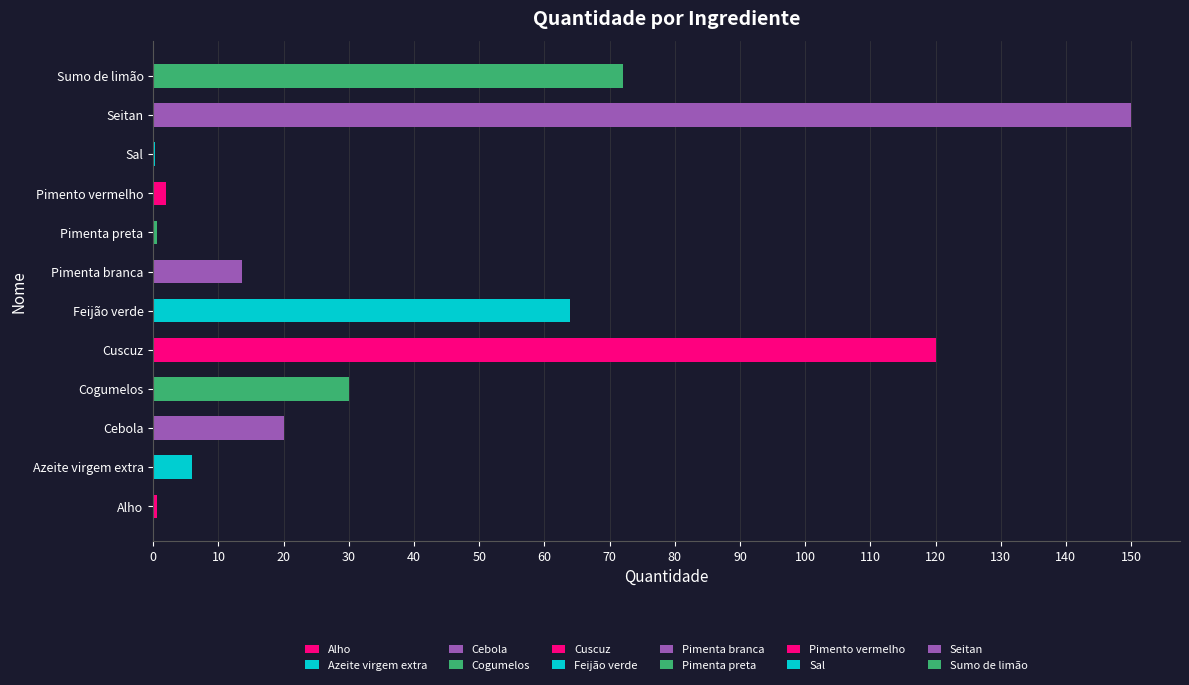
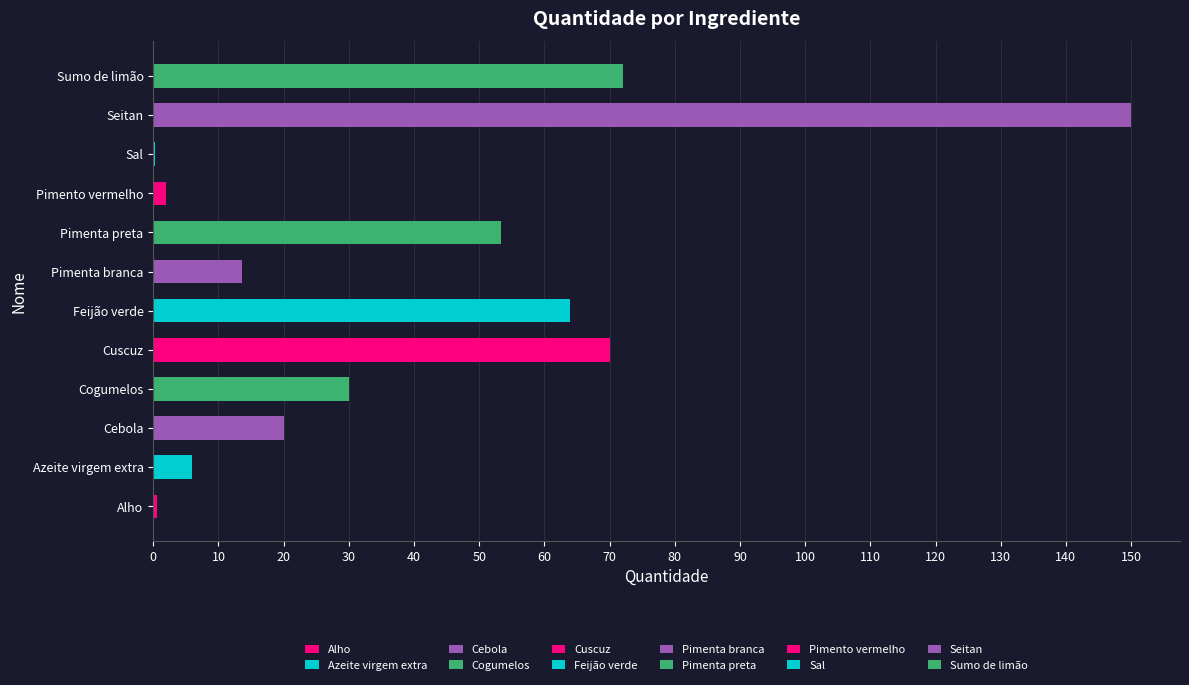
  {
    "Sumo de limão": 72,
    "Seitan": 150,
    "Pimento vermelho": 2,
-   "Pimenta preta": 1,
+   "Pimenta preta": 53,
    "Pimenta branca": 14,
    "Feijão verde": 64,
-   "Cuscuz": 120,
+   "Cuscuz": 70,
    "Cogumelos": 30,
    "Cebola": 20,
    "Azeite virgem extra": 6,
    "Alho": 1
  }
